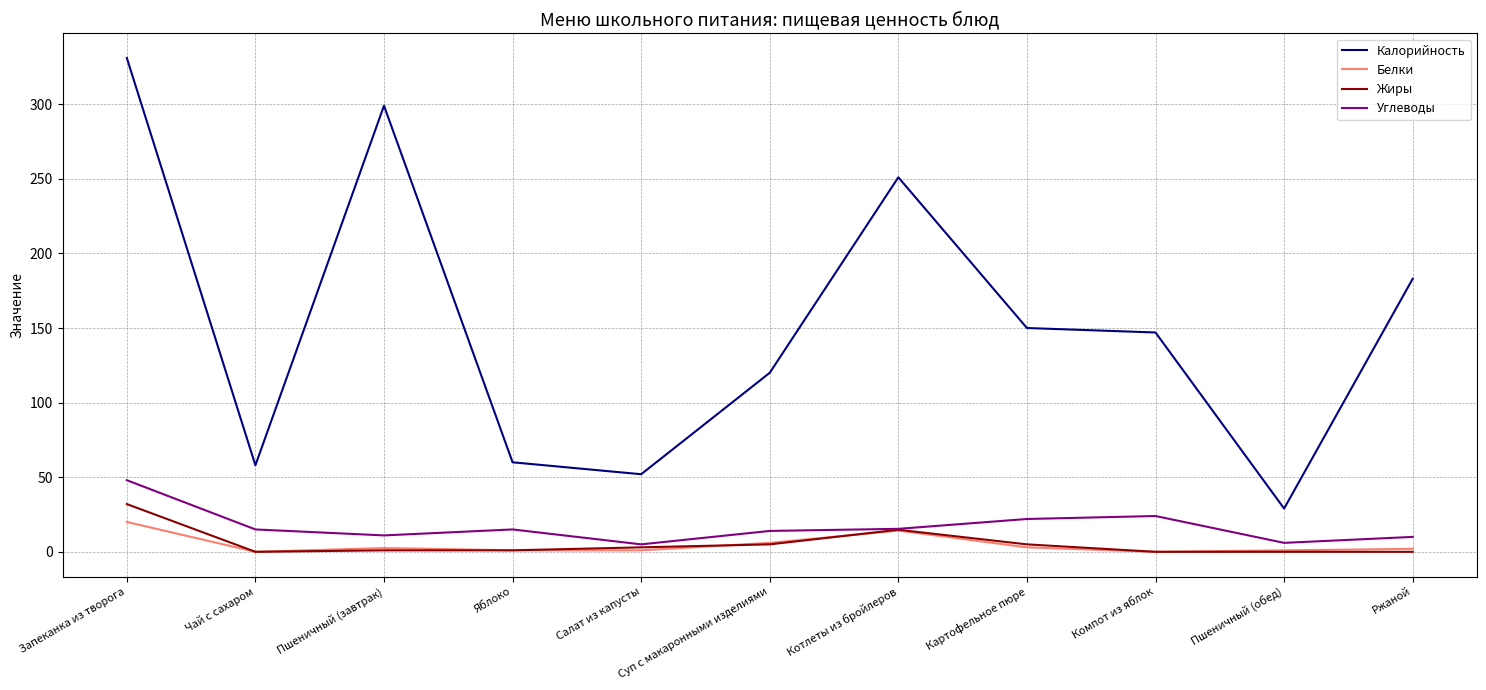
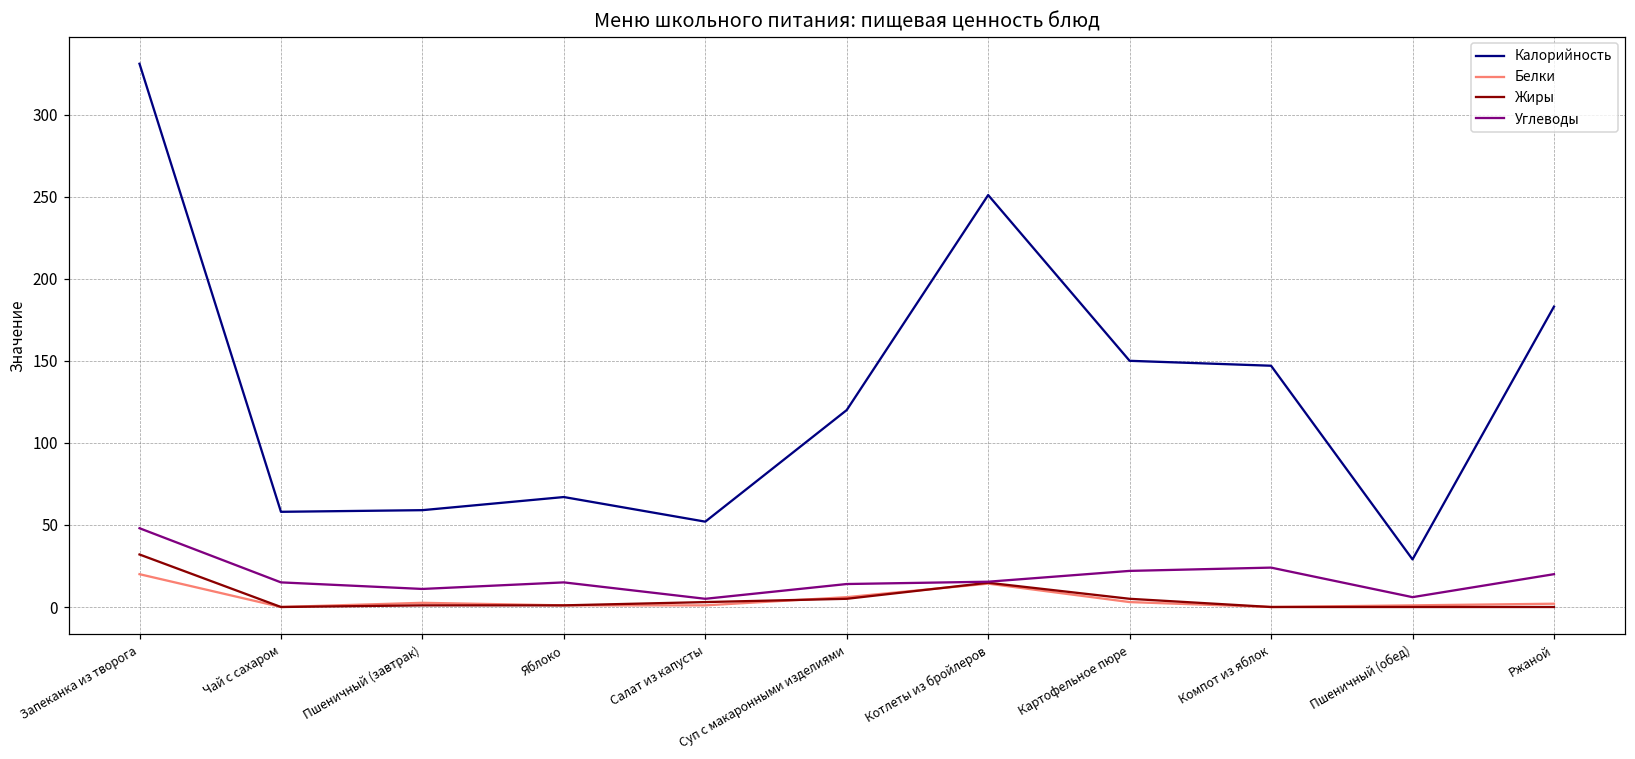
  {
    "Калорийность": {
      "Запеканка из творога": 331,
      "Чай с сахаром": 58,
-     "Пшеничный (завтрак)": 299,
-     "Яблоко": 60,
+     "Пшеничный (завтрак)": 59,
+     "Яблоко": 67,
      "Салат из капусты": 52,
      "Суп с макаронными изделиями": 120,
      "Котлеты из бройлеров": 251,
      "Картофельное пюре": 150,
      "Компот из яблок": 147,
      "Пшеничный (обед)": 29,
      "Ржаной": 183
    },
    "Белки": {
      "Запеканка из творога": 20,
      "Салат из капусты": 1,
      "Картофельное пюре": 3,
      "Ржаной": 2
    },
    "Жиры": {
      "Запеканка из творога": 32,
      "Салат из капусты": 3,
      "Картофельное пюре": 5,
      "Ржаной": 0
    },
    "Углеводы": {
      "Запеканка из творога": 48,
      "Чай с сахаром": 15,
      "Пшеничный (завтрак)": 11,
      "Яблоко": 15,
      "Салат из капусты": 5,
      "Суп с макаронными изделиями": 14,
      "Картофельное пюре": 22,
      "Компот из яблок": 24,
      "Пшеничный (обед)": 6,
-     "Ржаной": 10
+     "Ржаной": 20
    }
  }
